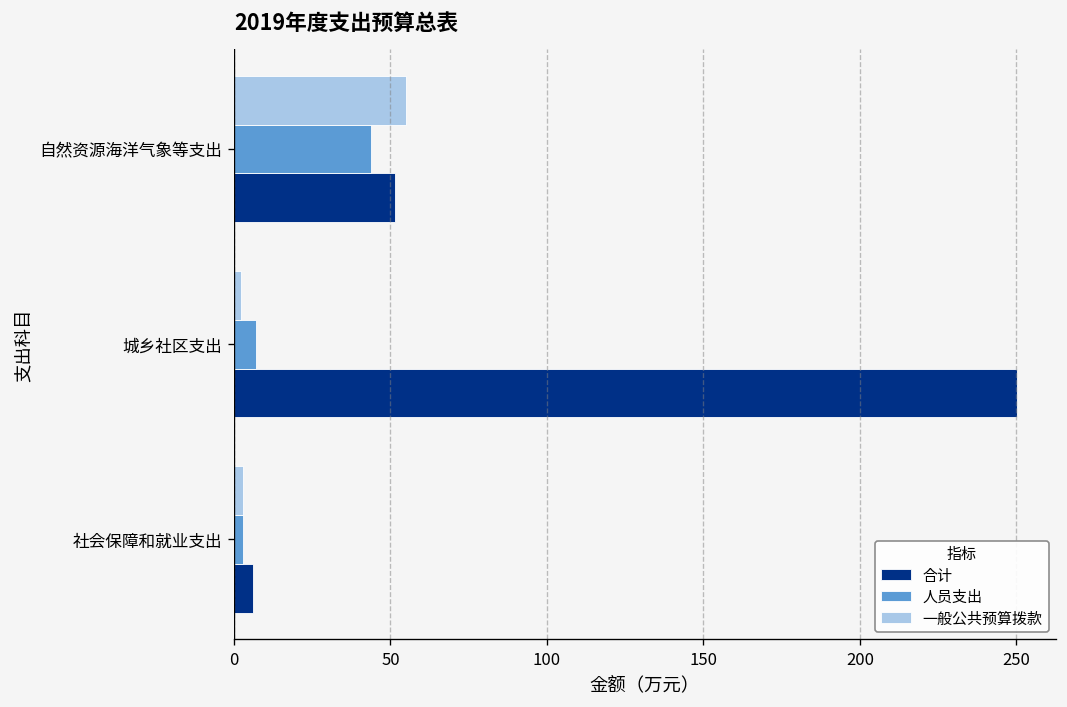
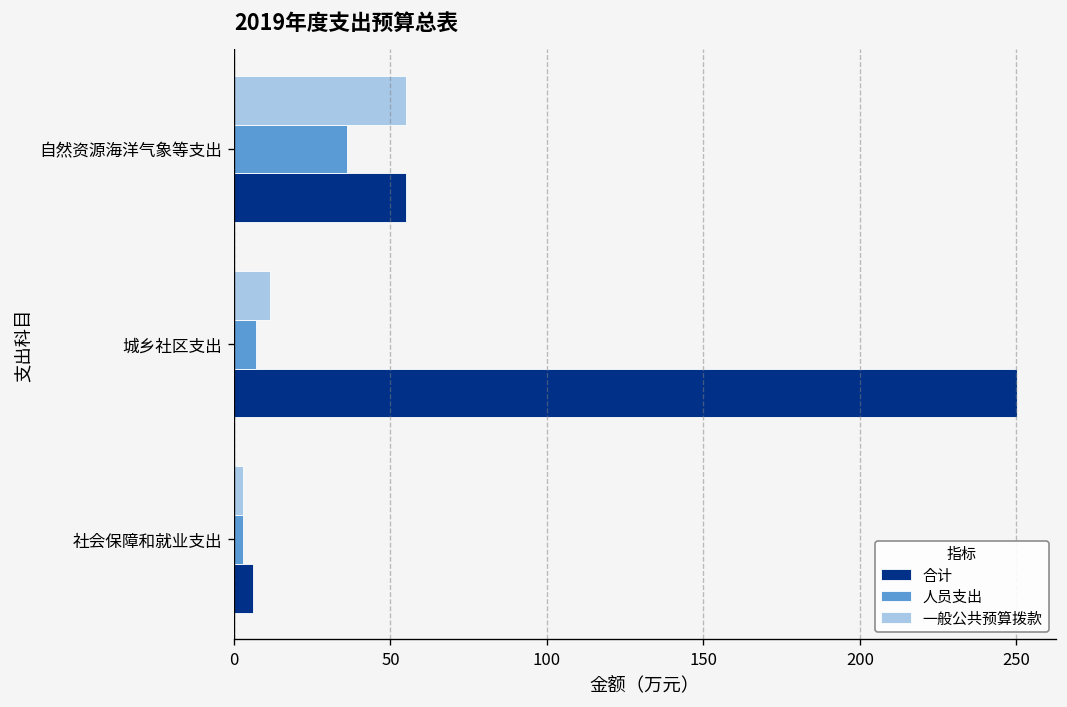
  {
    "合计": {
-     "自然资源海洋气象等支出": 51,
+     "自然资源海洋气象等支出": 55,
      "城乡社区支出": 250,
      "社会保障和就业支出": 6
    },
    "人员支出": {
-     "自然资源海洋气象等支出": 44,
+     "自然资源海洋气象等支出": 36,
      "城乡社区支出": 7,
      "社会保障和就业支出": 3
    },
    "一般公共预算拨款": {
      "自然资源海洋气象等支出": 55,
-     "城乡社区支出": 2,
+     "城乡社区支出": 12,
      "社会保障和就业支出": 3
    }
  }
